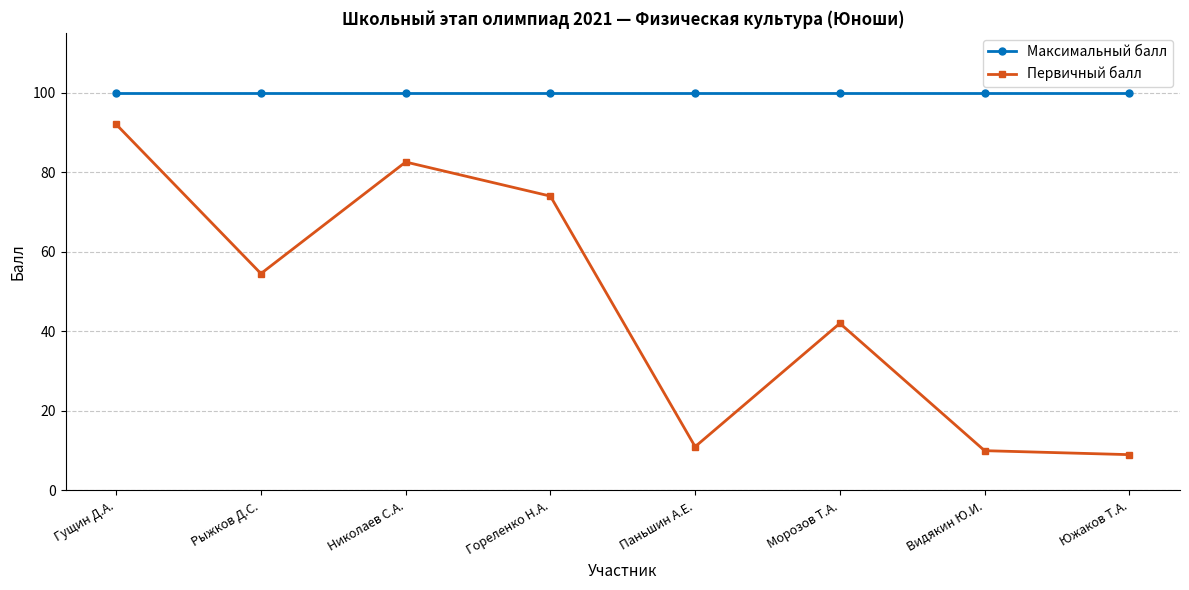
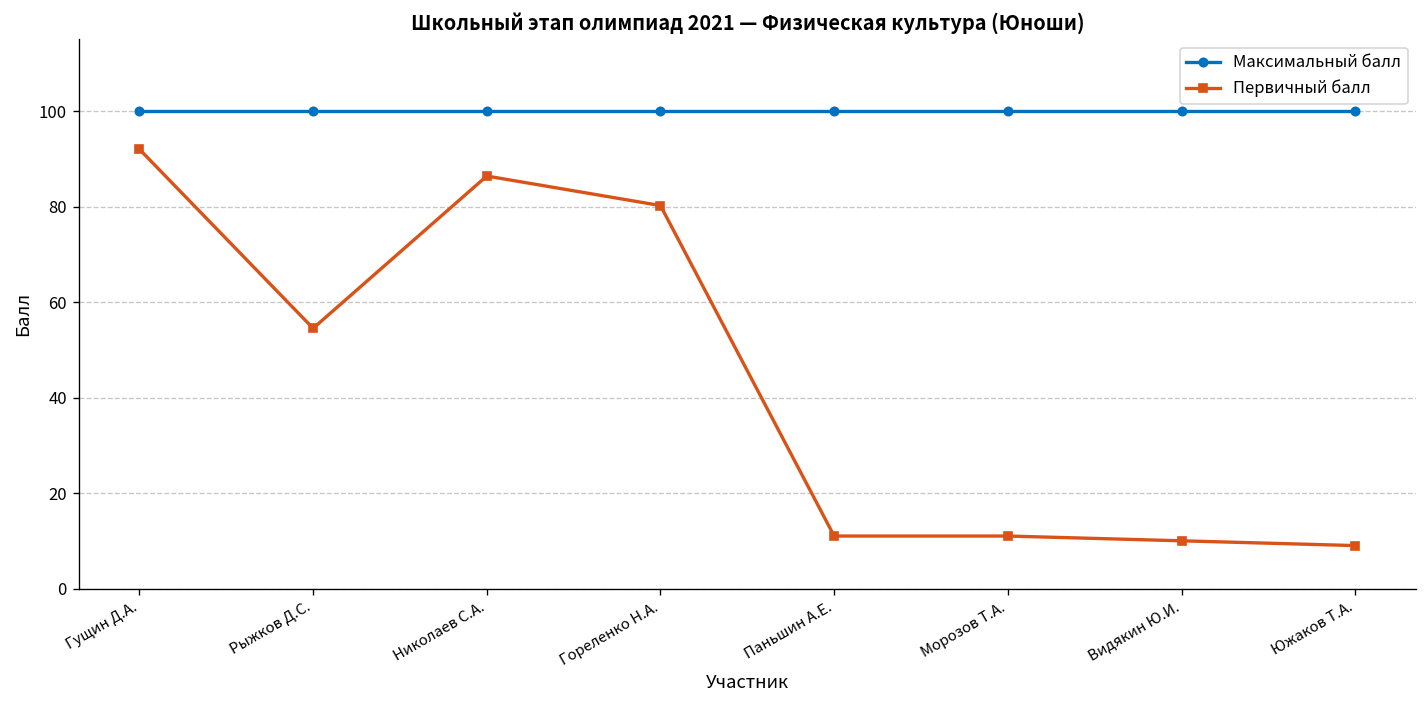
  {
    "Максимальный балл": {
      "Гущин Д.А.": 100,
      "Рыжков Д.С.": 100,
      "Николаев С.А.": 100,
      "Гореленко Н.А.": 100,
      "Паньшин А.Е.": 100,
      "Морозов Т.А.": 100,
      "Видякин Ю.И.": 100,
      "Южаков Т.А.": 100
    },
    "Первичный балл": {
      "Гущин Д.А.": 92,
      "Рыжков Д.С.": 55,
-     "Николаев С.А.": 83,
-     "Гореленко Н.А.": 74,
+     "Николаев С.А.": 86,
+     "Гореленко Н.А.": 80,
      "Паньшин А.Е.": 11,
-     "Морозов Т.А.": 42,
+     "Морозов Т.А.": 11,
      "Видякин Ю.И.": 10,
      "Южаков Т.А.": 9
    }
  }
